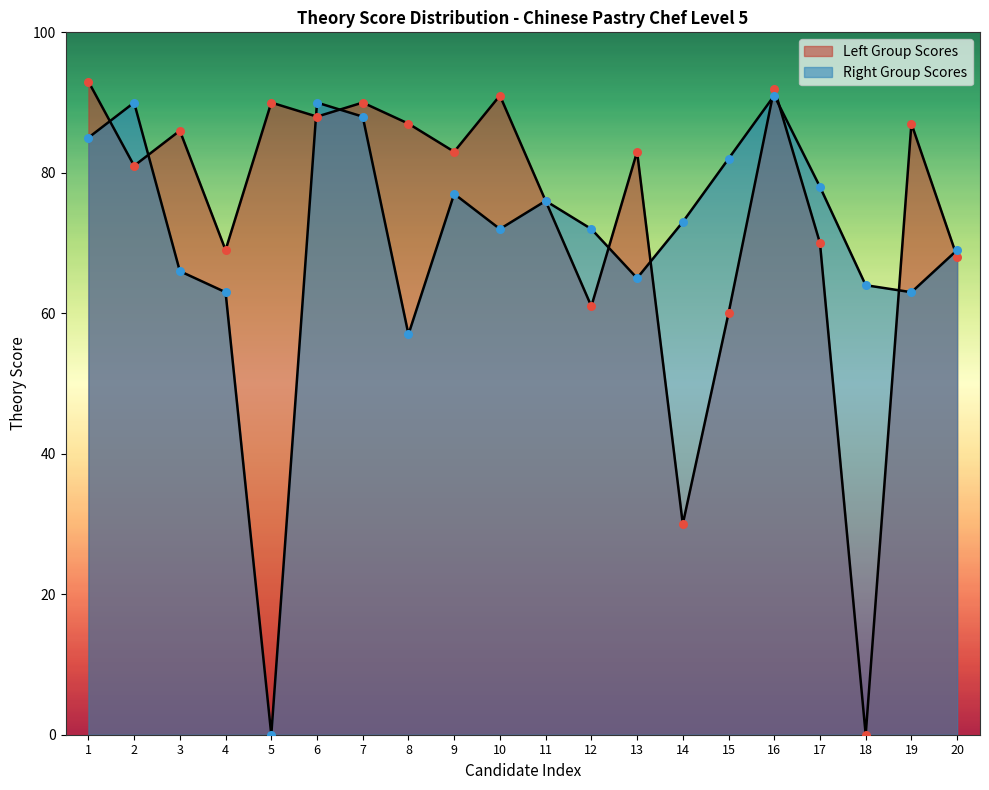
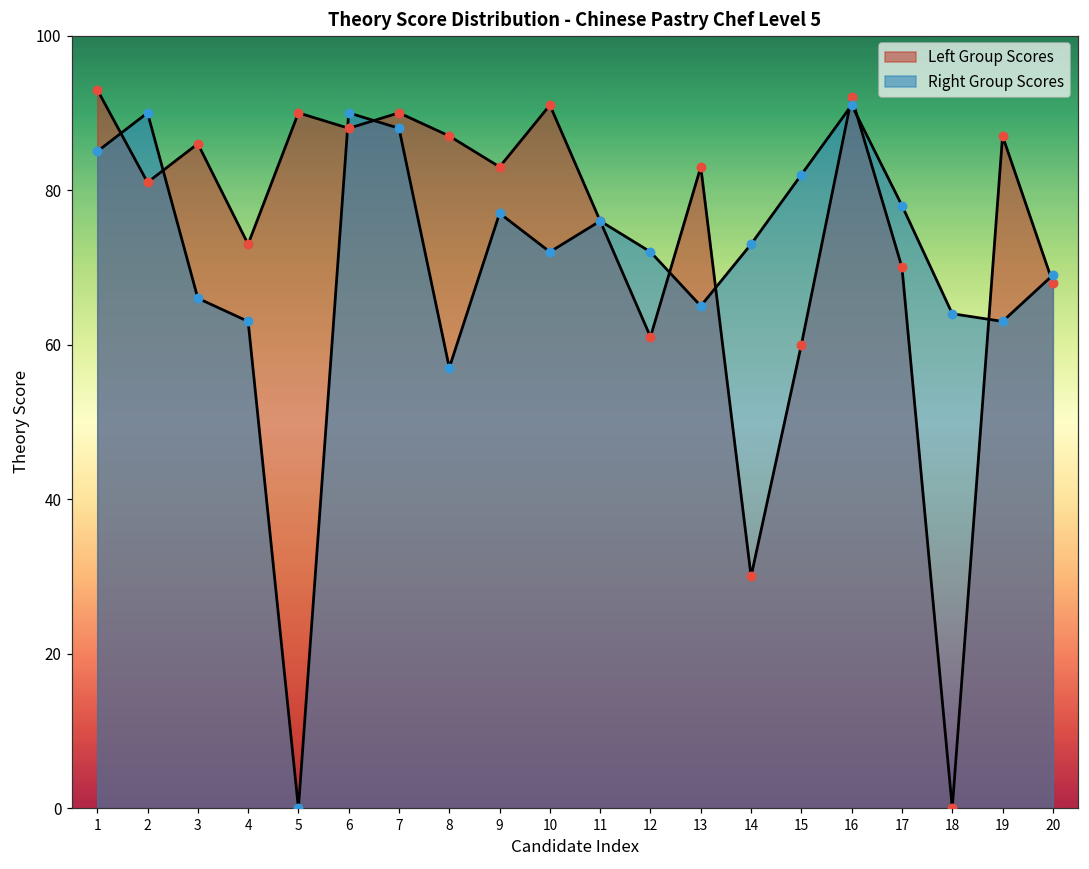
  {
    "Left Group Scores": {
      "1": 93,
      "2": 81,
      "3": 86,
-     "4": 69,
+     "4": 73,
      "5": 90,
      "6": 88,
      "7": 90,
      "8": 87,
      "9": 83,
      "10": 91,
      "12": 61,
      "13": 83,
      "14": 30,
      "15": 60,
      "16": 92,
      "17": 70,
      "18": 0,
      "19": 87,
      "20": 68
    },
    "Right Group Scores": {
      "1": 85,
      "2": 90,
      "3": 66,
      "4": 63,
      "5": 0,
      "6": 90,
      "7": 88,
      "8": 57,
      "9": 77,
      "10": 72,
      "12": 72,
      "13": 65,
      "14": 73,
      "15": 82,
      "16": 91,
      "17": 78,
      "18": 64,
      "19": 63,
      "20": 69
    }
  }
